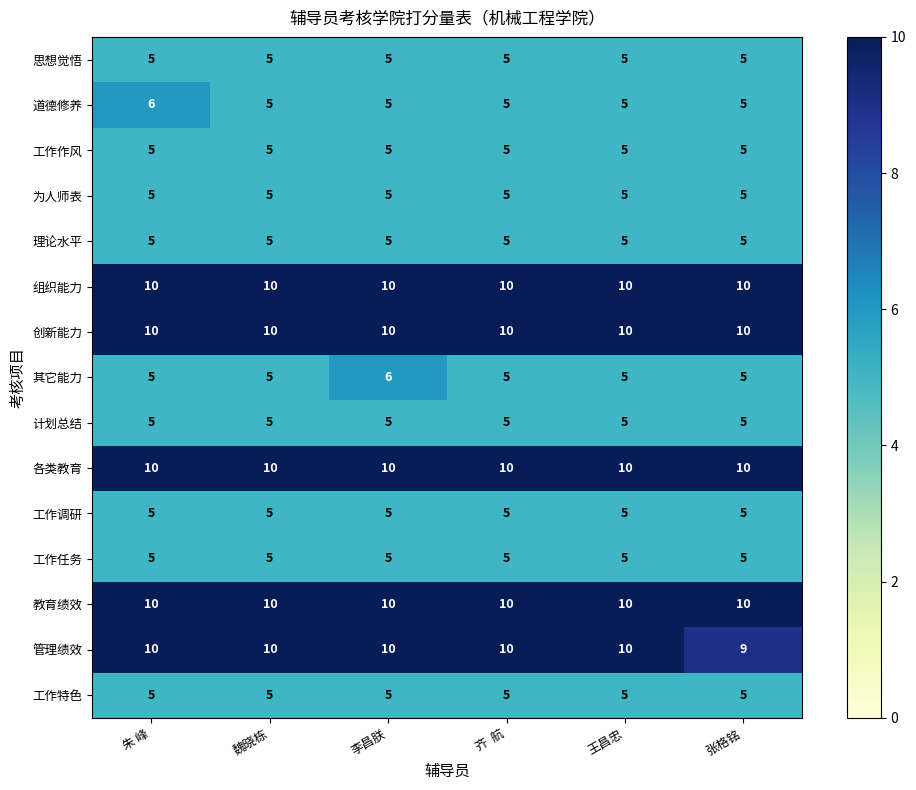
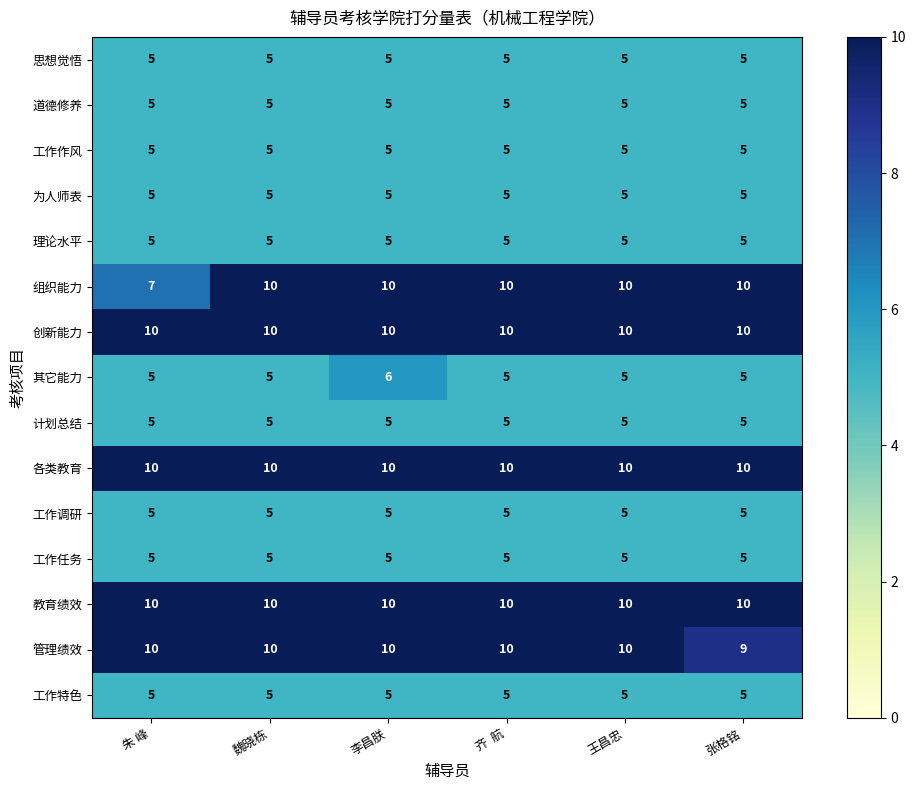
  {
    "思想觉悟": {
      "朱 峰": 5,
      "魏晓栋": 5,
      "李昌朕": 5,
      "齐 航": 5,
      "王昌忠": 5,
      "张格铭": 5
    },
    "道德修养": {
-     "朱 峰": 6,
+     "朱 峰": 5,
      "魏晓栋": 5,
      "李昌朕": 5,
      "齐 航": 5,
      "王昌忠": 5,
      "张格铭": 5
    },
    "工作作风": {
      "朱 峰": 5,
      "魏晓栋": 5,
      "李昌朕": 5,
      "齐 航": 5,
      "王昌忠": 5,
      "张格铭": 5
    },
    "为人师表": {
      "朱 峰": 5,
      "魏晓栋": 5,
      "李昌朕": 5,
      "齐 航": 5,
      "王昌忠": 5,
      "张格铭": 5
    },
    "理论水平": {
      "朱 峰": 5,
      "魏晓栋": 5,
      "李昌朕": 5,
      "齐 航": 5,
      "王昌忠": 5,
      "张格铭": 5
    },
    "组织能力": {
-     "朱 峰": 10,
+     "朱 峰": 7,
      "魏晓栋": 10,
      "李昌朕": 10,
      "齐 航": 10,
      "王昌忠": 10,
      "张格铭": 10
    },
    "创新能力": {
      "朱 峰": 10,
      "魏晓栋": 10,
      "李昌朕": 10,
      "齐 航": 10,
      "王昌忠": 10,
      "张格铭": 10
    },
    "其它能力": {
      "朱 峰": 5,
      "魏晓栋": 5,
      "李昌朕": 6,
      "齐 航": 5,
      "王昌忠": 5,
      "张格铭": 5
    },
    "计划总结": {
      "朱 峰": 5,
      "魏晓栋": 5,
      "李昌朕": 5,
      "齐 航": 5,
      "王昌忠": 5,
      "张格铭": 5
    },
    "各类教育": {
      "朱 峰": 10,
      "魏晓栋": 10,
      "李昌朕": 10,
      "齐 航": 10,
      "王昌忠": 10,
      "张格铭": 10
    },
    "工作调研": {
      "朱 峰": 5,
      "魏晓栋": 5,
      "李昌朕": 5,
      "齐 航": 5,
      "王昌忠": 5,
      "张格铭": 5
    },
    "工作任务": {
      "朱 峰": 5,
      "魏晓栋": 5,
      "李昌朕": 5,
      "齐 航": 5,
      "王昌忠": 5,
      "张格铭": 5
    },
    "教育绩效": {
      "朱 峰": 10,
      "魏晓栋": 10,
      "李昌朕": 10,
      "齐 航": 10,
      "王昌忠": 10,
      "张格铭": 10
    },
    "管理绩效": {
      "朱 峰": 10,
      "魏晓栋": 10,
      "李昌朕": 10,
      "齐 航": 10,
      "王昌忠": 10,
      "张格铭": 9
    },
    "工作特色": {
      "朱 峰": 5,
      "魏晓栋": 5,
      "李昌朕": 5,
      "齐 航": 5,
      "王昌忠": 5,
      "张格铭": 5
    }
  }
